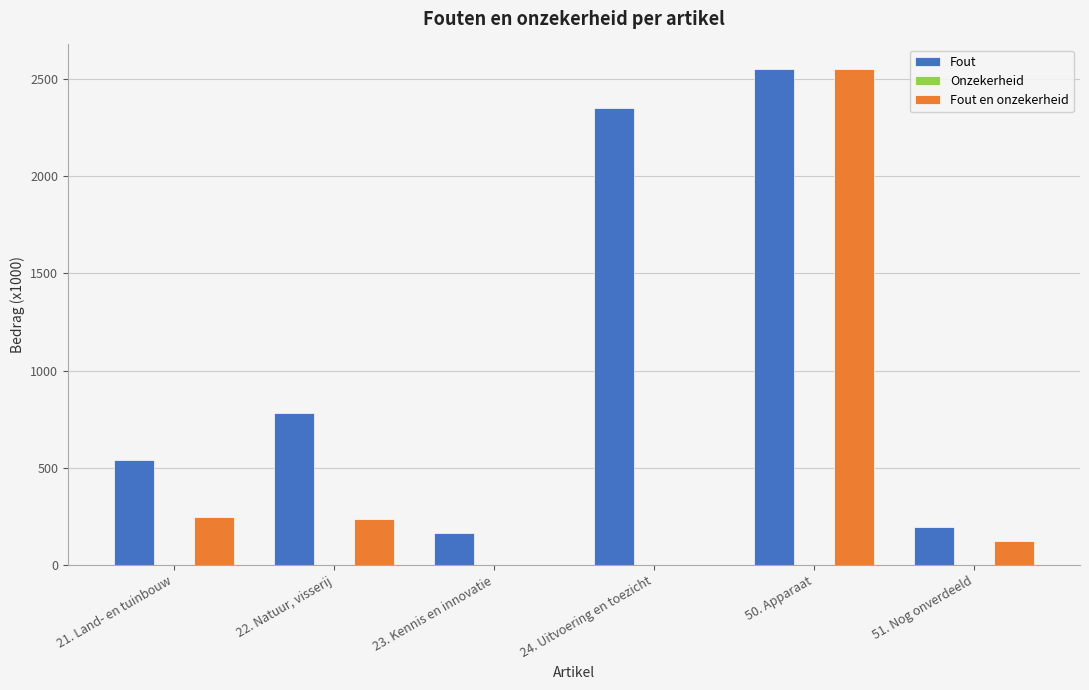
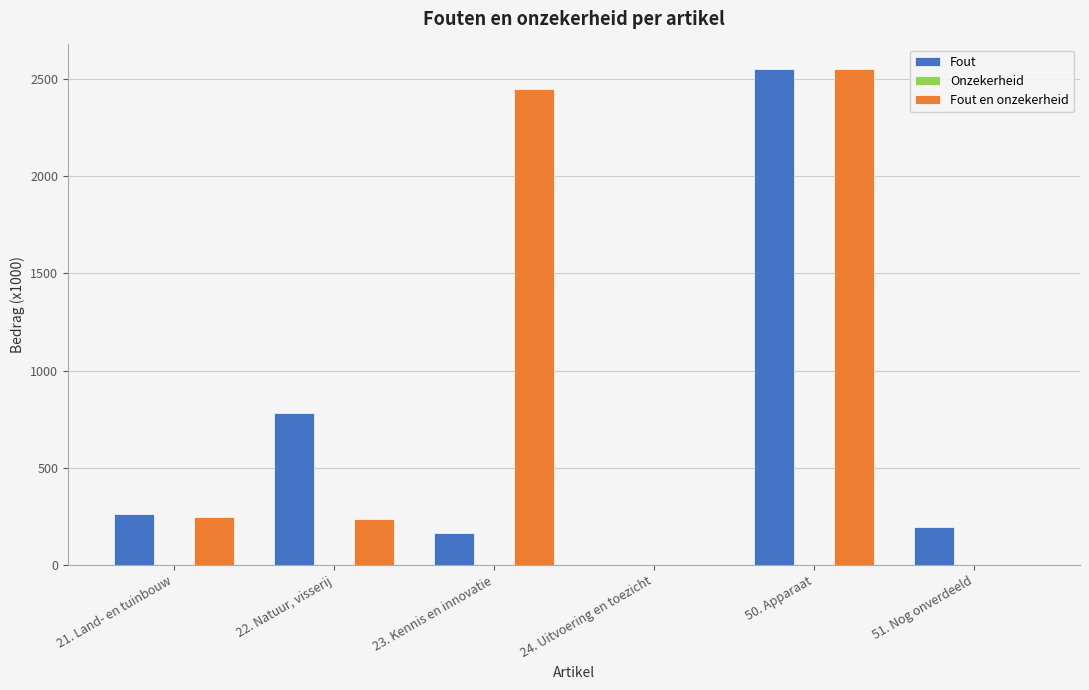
  {
    "Fout": {
-     "21. Land- en tuinbouw": 540,
+     "21. Land- en tuinbouw": 260,
      "22. Natuur, visserij": 780,
      "23. Kennis en innovatie": 170,
-     "24. Uitvoering en toezicht": 2350,
+     "24. Uitvoering en toezicht": 0,
      "50. Apparaat": 2550,
      "51. Nog onverdeeld": 200
    },
    "Onzekerheid": {
      "21. Land- en tuinbouw": 0,
      "22. Natuur, visserij": 0,
      "23. Kennis en innovatie": 0,
      "24. Uitvoering en toezicht": 0,
      "50. Apparaat": 0,
      "51. Nog onverdeeld": 0
    },
    "Fout en onzekerheid": {
      "21. Land- en tuinbouw": 250,
      "22. Natuur, visserij": 240,
-     "23. Kennis en innovatie": 0,
+     "23. Kennis en innovatie": 2450,
      "24. Uitvoering en toezicht": 0,
      "50. Apparaat": 2550,
-     "51. Nog onverdeeld": 120
+     "51. Nog onverdeeld": 0
    }
  }
